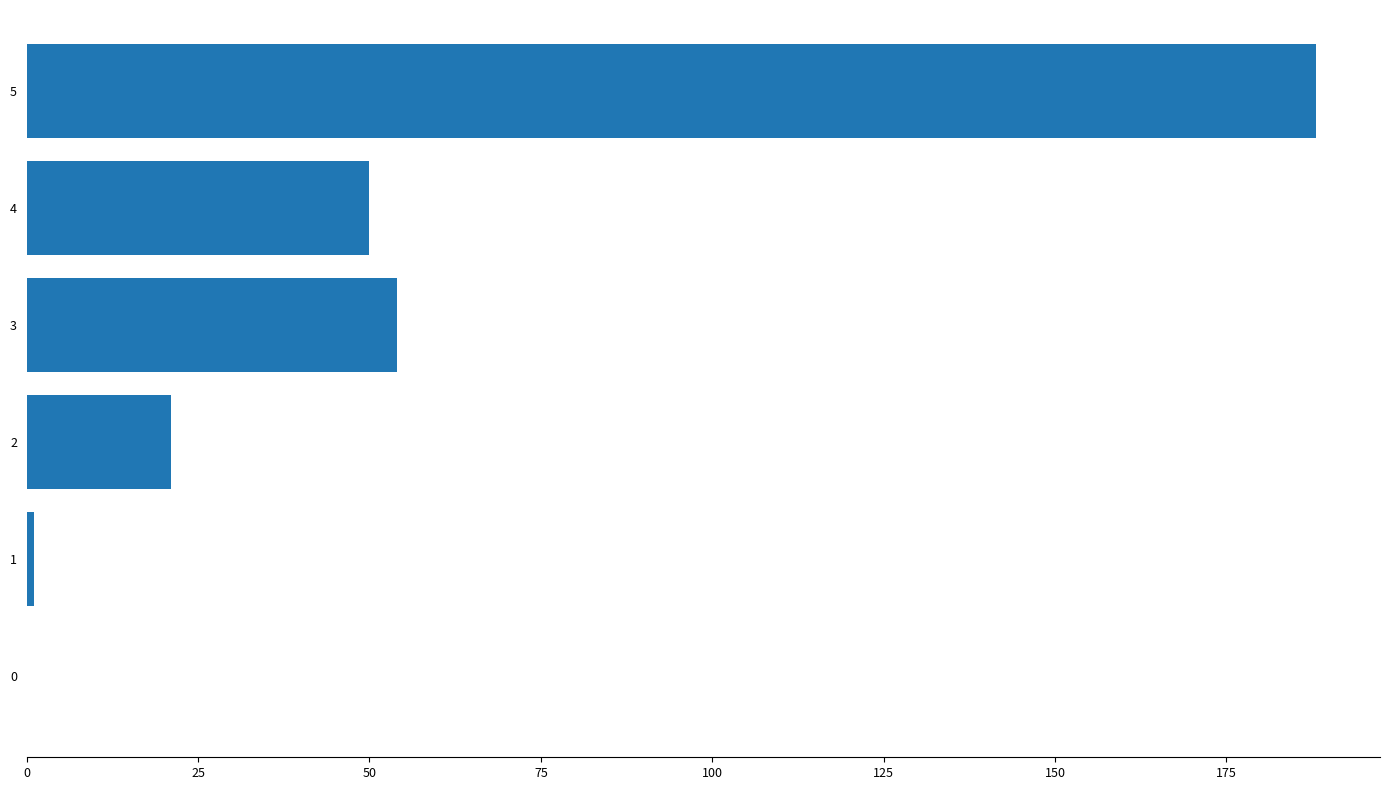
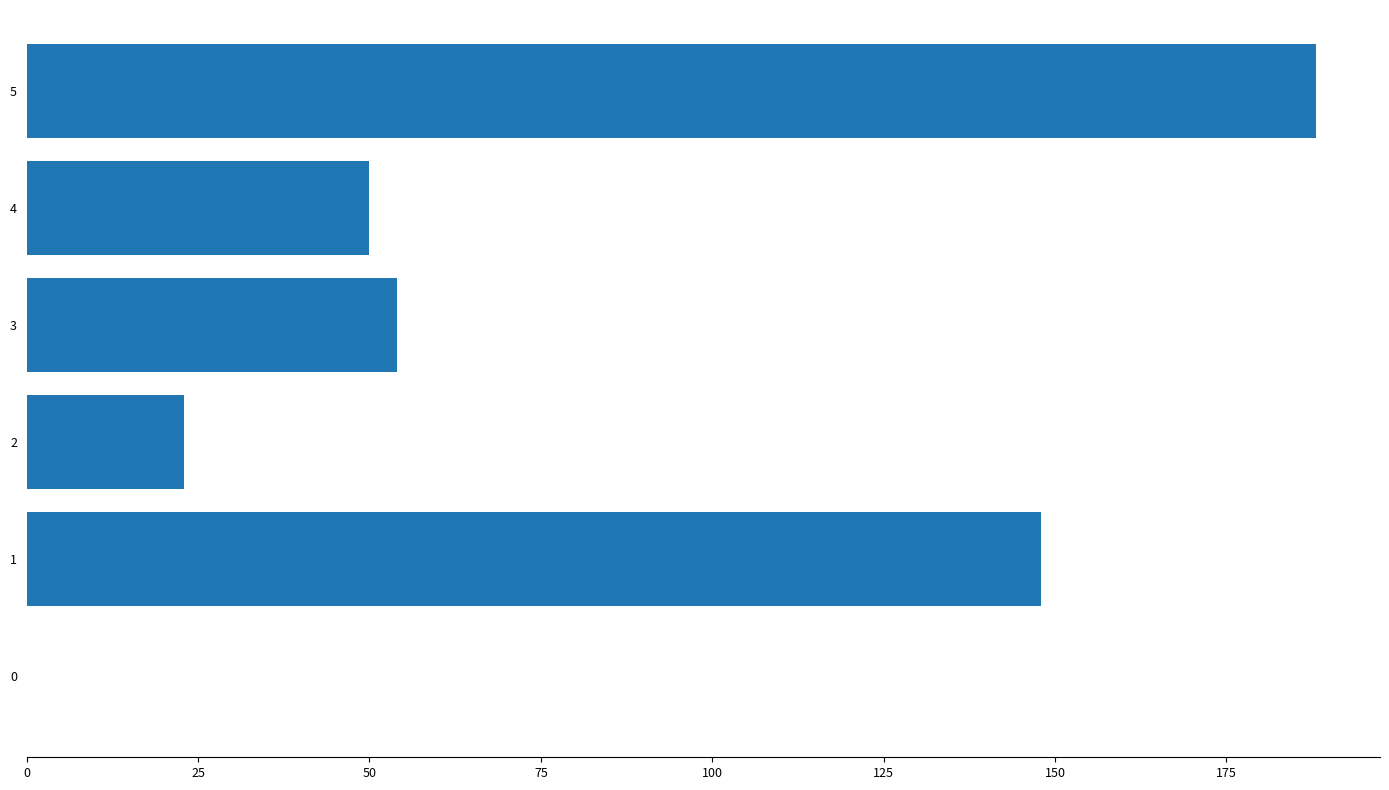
  {
    "5": 188,
    "4": 50,
    "3": 54,
-   "2": 21,
-   "1": 1,
+   "2": 23,
+   "1": 148,
    "0": 0
  }
